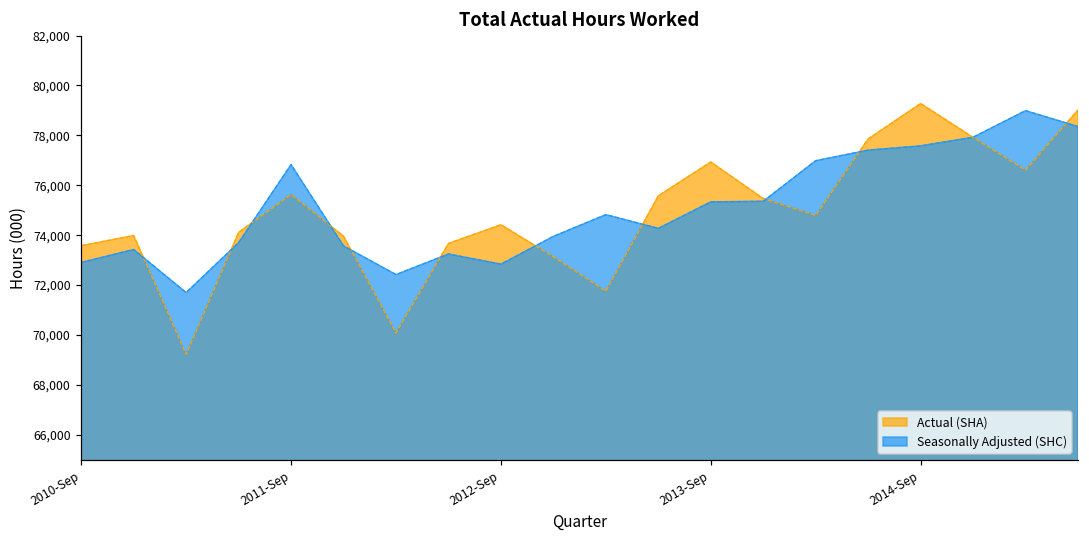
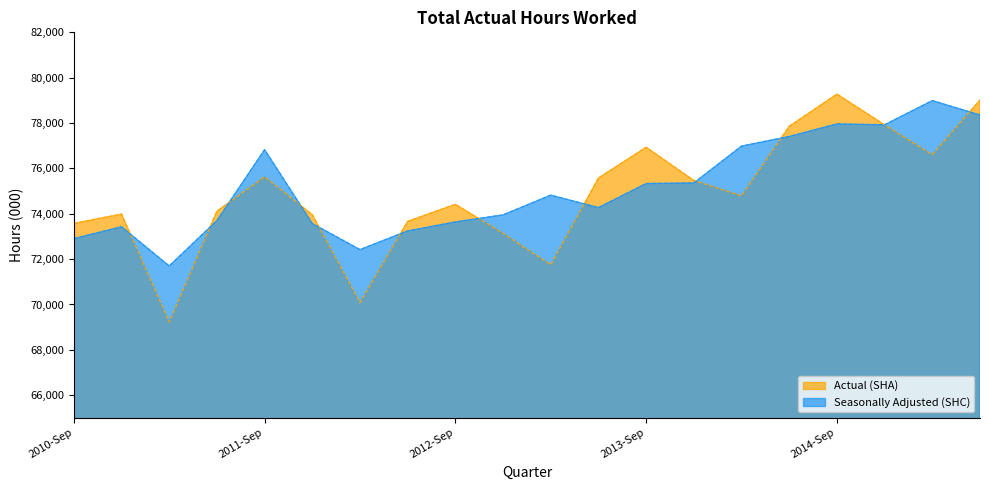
  {
    "Actual (SHA)": {
      "2010-Sep": "73,600",
      "2011-Sep": "75,600",
      "2012-Sep": "74,400",
      "2013-Sep": "76,900",
      "2014-Sep": "79,300"
    },
    "Seasonally Adjusted (SHC)": {
      "2010-Sep": "72,900",
      "2011-Sep": "76,800",
-     "2012-Sep": "72,800",
+     "2012-Sep": "73,600",
      "2013-Sep": "75,300",
-     "2014-Sep": "77,600"
+     "2014-Sep": "78,000"
    }
  }
